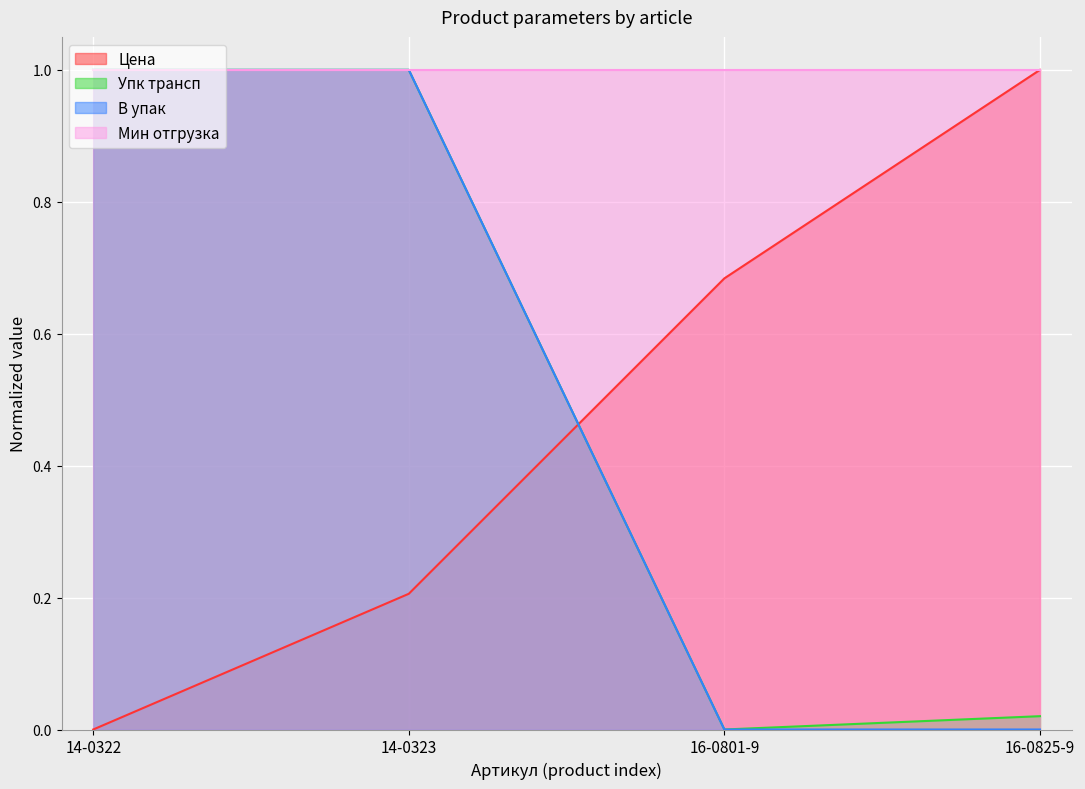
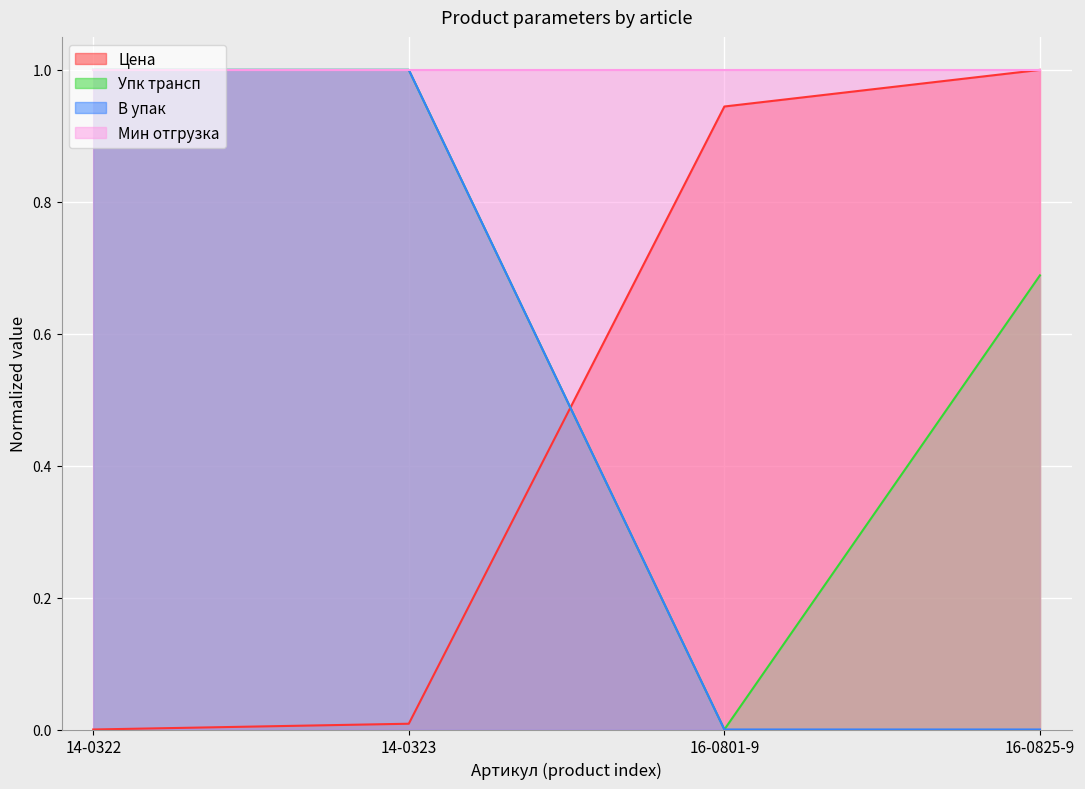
  {
    "Цена": {
      "14-0322": 0.00,
-     "14-0323": 0.21,
-     "16-0801-9": 0.68
+     "14-0323": 0.01,
+     "16-0801-9": 0.94
    },
    "Упк трансп": {
-     "16-0825-9": 0.02
+     "16-0825-9": 0.69
    },
    "В упак": {
      "16-0825-9": 0.00
    },
    "Мин отгрузка": {
      "16-0801-9": 1.00
    }
  }
